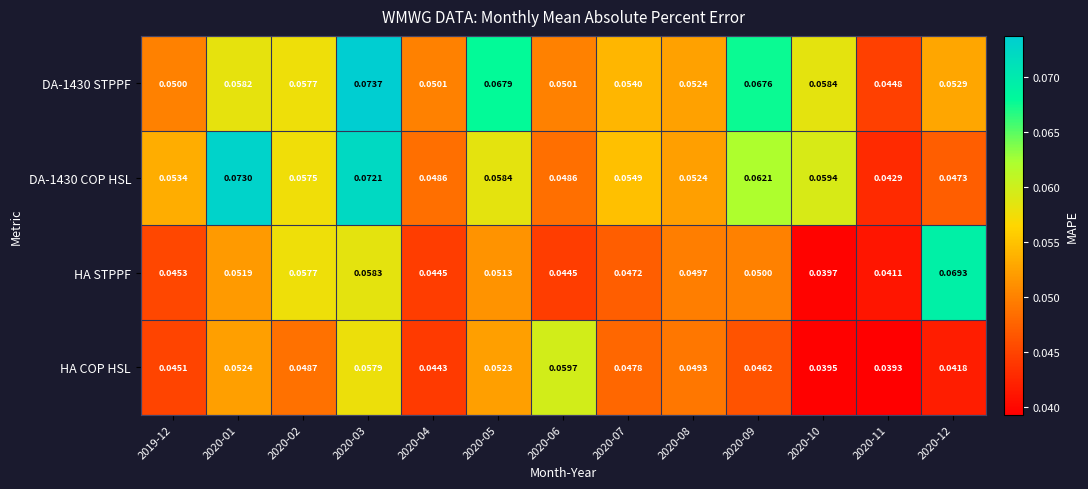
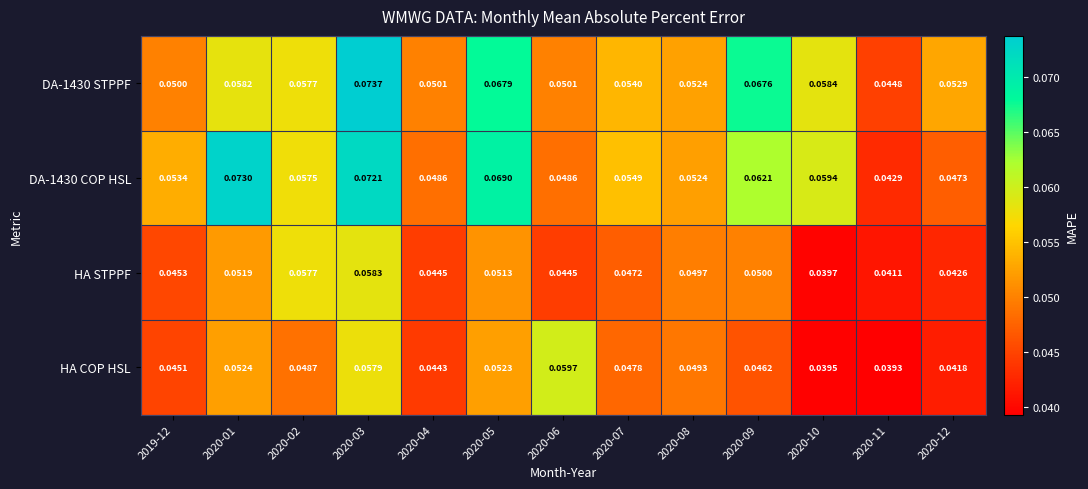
  {
    "DA-1430 STPPF": {
      "2019-12": 0.0500,
      "2020-01": 0.0582,
      "2020-02": 0.0577,
      "2020-03": 0.0737,
      "2020-04": 0.0501,
      "2020-05": 0.0679,
      "2020-06": 0.0501,
      "2020-07": 0.0540,
      "2020-08": 0.0524,
      "2020-09": 0.0676,
      "2020-10": 0.0584,
      "2020-11": 0.0448,
      "2020-12": 0.0529
    },
    "DA-1430 COP HSL": {
      "2019-12": 0.0534,
      "2020-01": 0.0730,
      "2020-02": 0.0575,
      "2020-03": 0.0721,
      "2020-04": 0.0486,
-     "2020-05": 0.0584,
+     "2020-05": 0.0690,
      "2020-06": 0.0486,
      "2020-07": 0.0549,
      "2020-08": 0.0524,
      "2020-09": 0.0621,
      "2020-10": 0.0594,
      "2020-11": 0.0429,
      "2020-12": 0.0473
    },
    "HA STPPF": {
      "2019-12": 0.0453,
      "2020-01": 0.0519,
      "2020-02": 0.0577,
      "2020-03": 0.0583,
      "2020-04": 0.0445,
      "2020-05": 0.0513,
      "2020-06": 0.0445,
      "2020-07": 0.0472,
      "2020-08": 0.0497,
      "2020-09": 0.0500,
      "2020-10": 0.0397,
      "2020-11": 0.0411,
-     "2020-12": 0.0693
+     "2020-12": 0.0426
    },
    "HA COP HSL": {
      "2019-12": 0.0451,
      "2020-01": 0.0524,
      "2020-02": 0.0487,
      "2020-03": 0.0579,
      "2020-04": 0.0443,
      "2020-05": 0.0523,
      "2020-06": 0.0597,
      "2020-07": 0.0478,
      "2020-08": 0.0493,
      "2020-09": 0.0462,
      "2020-10": 0.0395,
      "2020-11": 0.0393,
      "2020-12": 0.0418
    }
  }
